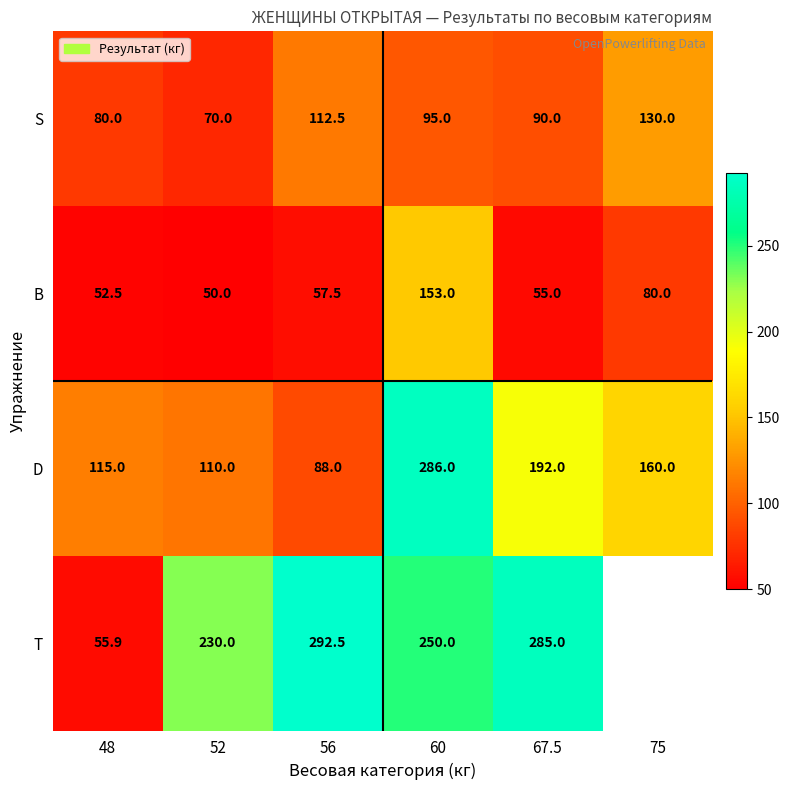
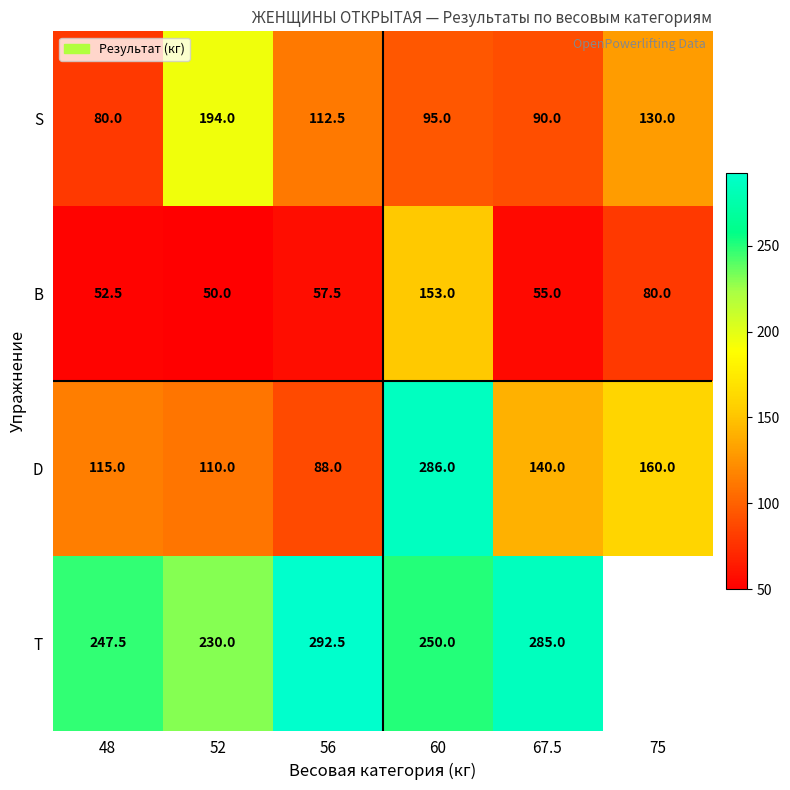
  {
    "S": {
      "48": 80.0,
-     "52": 70.0,
+     "52": 194.0,
      "56": 112.5,
      "60": 95.0,
      "67.5": 90.0
    },
    "B": {
      "48": 52.5,
      "52": 50.0,
      "56": 57.5,
      "60": 153.0,
      "67.5": 55.0,
      "75": 80.0
    },
    "D": {
      "48": 115.0,
      "52": 110.0,
      "56": 88.0,
      "60": 286.0,
-     "67.5": 192.0,
+     "67.5": 140.0,
      "75": 160.0
    },
    "T": {
-     "48": 55.9,
+     "48": 247.5,
      "52": 230.0,
      "56": 292.5,
      "60": 250.0,
      "67.5": 285.0
    }
  }
